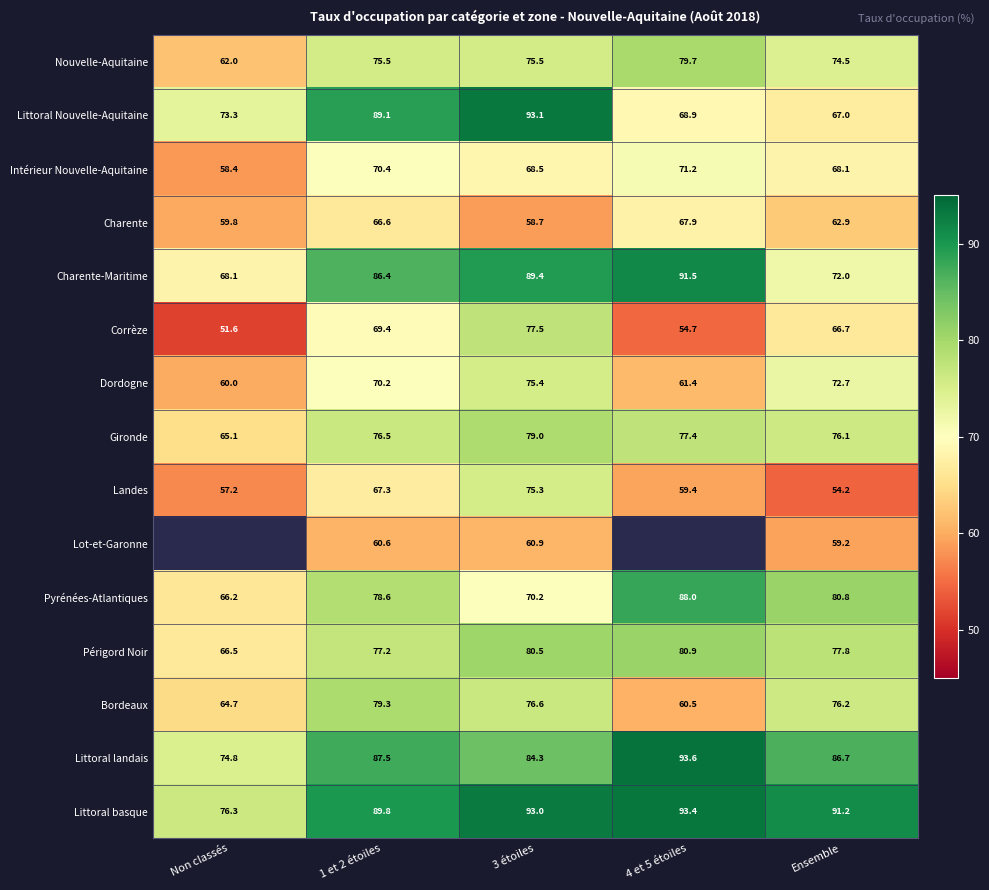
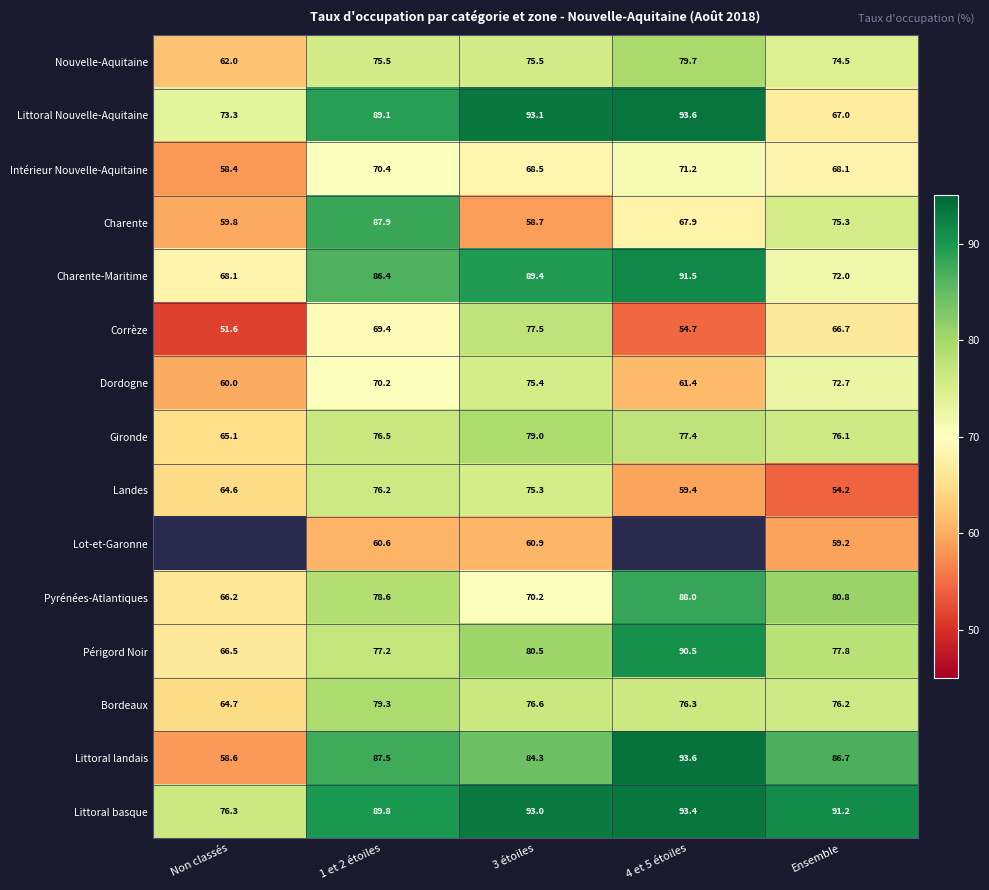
  {
    "Nouvelle-Aquitaine": {
      "Non classés": 62.0,
      "1 et 2 étoiles": 75.5,
      "3 étoiles": 75.5,
      "4 et 5 étoiles": 79.7,
      "Ensemble": 74.5
    },
    "Littoral Nouvelle-Aquitaine": {
      "Non classés": 73.3,
      "1 et 2 étoiles": 89.1,
      "3 étoiles": 93.1,
-     "4 et 5 étoiles": 68.9,
+     "4 et 5 étoiles": 93.6,
      "Ensemble": 67.0
    },
    "Intérieur Nouvelle-Aquitaine": {
      "Non classés": 58.4,
      "1 et 2 étoiles": 70.4,
      "3 étoiles": 68.5,
      "4 et 5 étoiles": 71.2,
      "Ensemble": 68.1
    },
    "Charente": {
      "Non classés": 59.8,
-     "1 et 2 étoiles": 66.6,
+     "1 et 2 étoiles": 87.9,
      "3 étoiles": 58.7,
      "4 et 5 étoiles": 67.9,
-     "Ensemble": 62.9
+     "Ensemble": 75.3
    },
    "Charente-Maritime": {
      "Non classés": 68.1,
      "1 et 2 étoiles": 86.4,
      "3 étoiles": 89.4,
      "4 et 5 étoiles": 91.5,
      "Ensemble": 72.0
    },
    "Corrèze": {
      "Non classés": 51.6,
      "1 et 2 étoiles": 69.4,
      "3 étoiles": 77.5,
      "4 et 5 étoiles": 54.7,
      "Ensemble": 66.7
    },
    "Dordogne": {
      "Non classés": 60.0,
      "1 et 2 étoiles": 70.2,
      "3 étoiles": 75.4,
      "4 et 5 étoiles": 61.4,
      "Ensemble": 72.7
    },
    "Gironde": {
      "Non classés": 65.1,
      "1 et 2 étoiles": 76.5,
      "3 étoiles": 79.0,
      "4 et 5 étoiles": 77.4,
      "Ensemble": 76.1
    },
    "Landes": {
-     "Non classés": 57.2,
-     "1 et 2 étoiles": 67.3,
+     "Non classés": 64.6,
+     "1 et 2 étoiles": 76.2,
      "3 étoiles": 75.3,
      "4 et 5 étoiles": 59.4,
      "Ensemble": 54.2
    },
    "Lot-et-Garonne": {
      "1 et 2 étoiles": 60.6,
      "3 étoiles": 60.9,
      "Ensemble": 59.2
    },
    "Pyrénées-Atlantiques": {
      "Non classés": 66.2,
      "1 et 2 étoiles": 78.6,
      "3 étoiles": 70.2,
      "4 et 5 étoiles": 88.0,
      "Ensemble": 80.8
    },
    "Périgord Noir": {
      "Non classés": 66.5,
      "1 et 2 étoiles": 77.2,
      "3 étoiles": 80.5,
-     "4 et 5 étoiles": 80.9,
+     "4 et 5 étoiles": 90.5,
      "Ensemble": 77.8
    },
    "Bordeaux": {
      "Non classés": 64.7,
      "1 et 2 étoiles": 79.3,
      "3 étoiles": 76.6,
-     "4 et 5 étoiles": 60.5,
+     "4 et 5 étoiles": 76.3,
      "Ensemble": 76.2
    },
    "Littoral landais": {
-     "Non classés": 74.8,
+     "Non classés": 58.6,
      "1 et 2 étoiles": 87.5,
      "3 étoiles": 84.3,
      "4 et 5 étoiles": 93.6,
      "Ensemble": 86.7
    },
    "Littoral basque": {
      "Non classés": 76.3,
      "1 et 2 étoiles": 89.8,
      "3 étoiles": 93.0,
      "4 et 5 étoiles": 93.4,
      "Ensemble": 91.2
    }
  }
